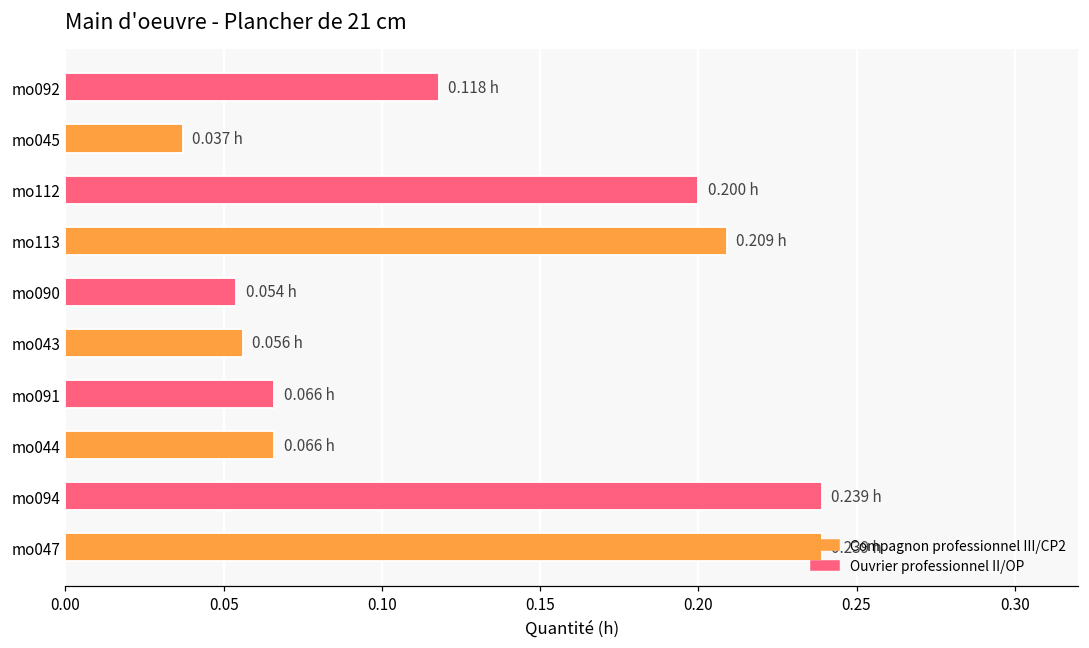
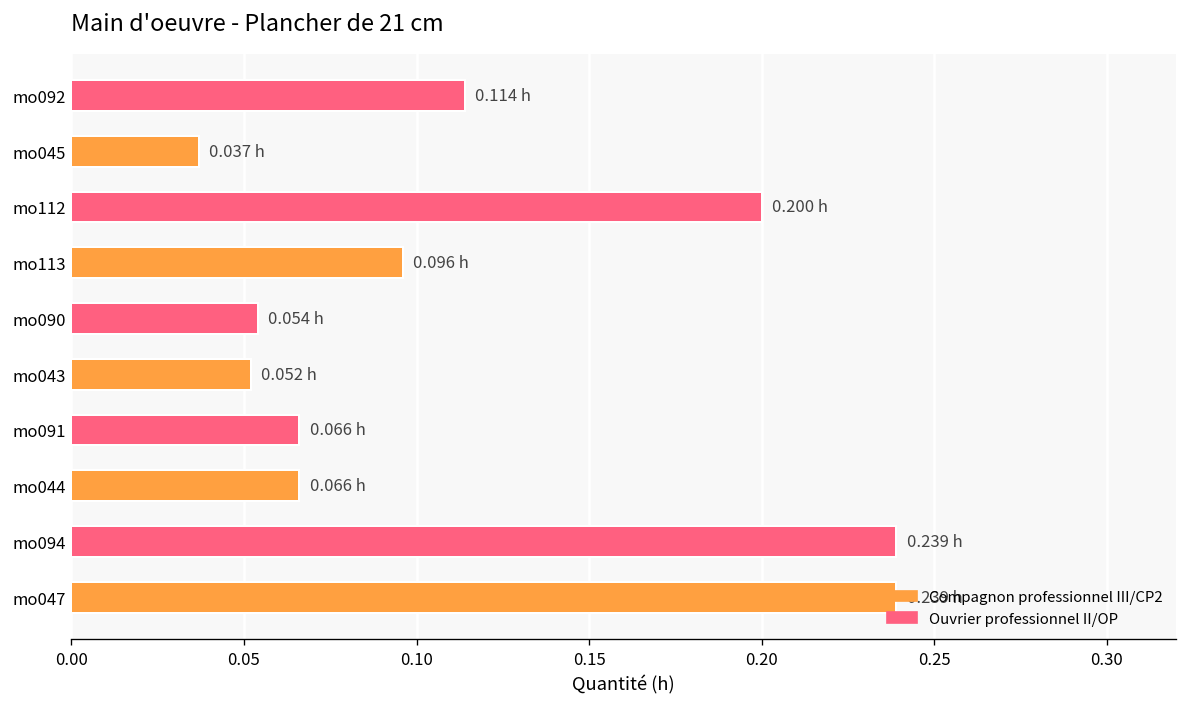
  {
-   "mo092": 0.118,
+   "mo092": 0.114,
    "mo045": 0.037,
    "mo112": 0.200,
-   "mo113": 0.209,
+   "mo113": 0.096,
    "mo090": 0.054,
-   "mo043": 0.056,
+   "mo043": 0.052,
    "mo091": 0.066,
    "mo044": 0.066,
    "mo094": 0.239,
    "mo047": 0.239
  }
